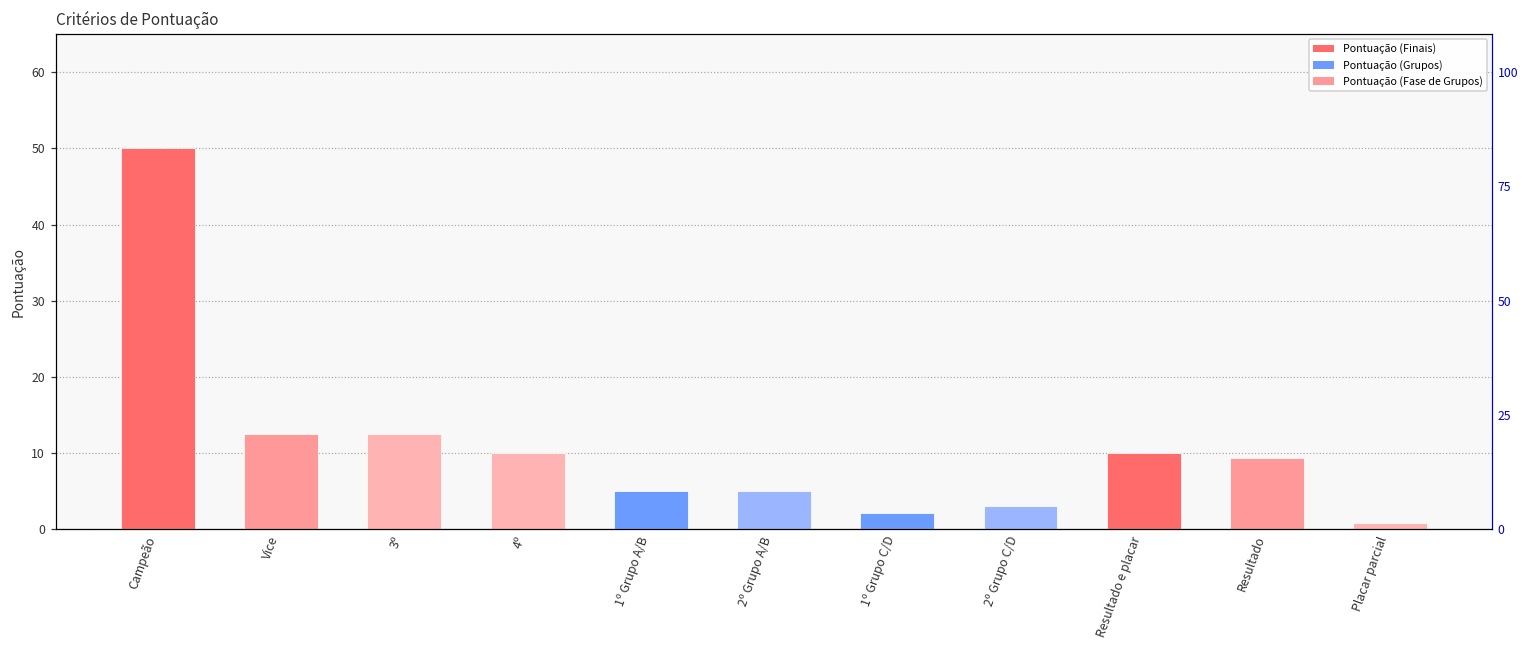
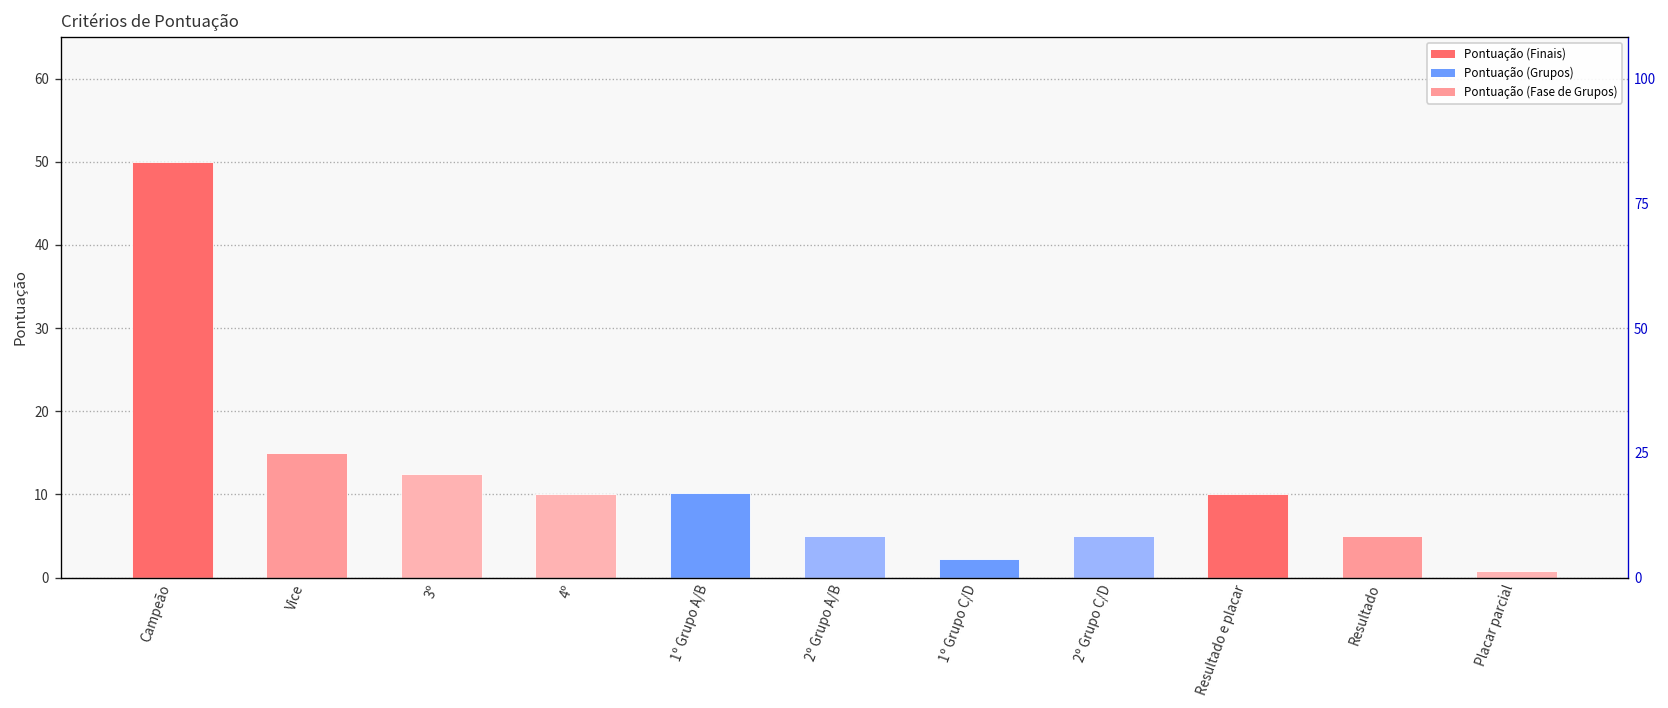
  {
    "Campeão": 50,
-   "Vice": 13,
+   "Vice": 15,
    "3º": 13,
    "4º": 10,
-   "1º Grupo A/B": 5,
+   "1º Grupo A/B": 10,
    "2º Grupo A/B": 5,
    "1º Grupo C/D": 2,
-   "2º Grupo C/D": 3,
+   "2º Grupo C/D": 5,
    "Resultado e placar": 10,
-   "Resultado": 9,
+   "Resultado": 5,
    "Placar parcial": 1
  }
